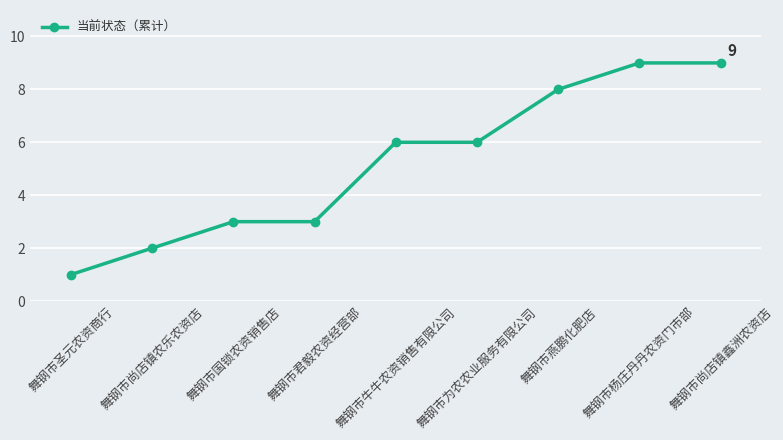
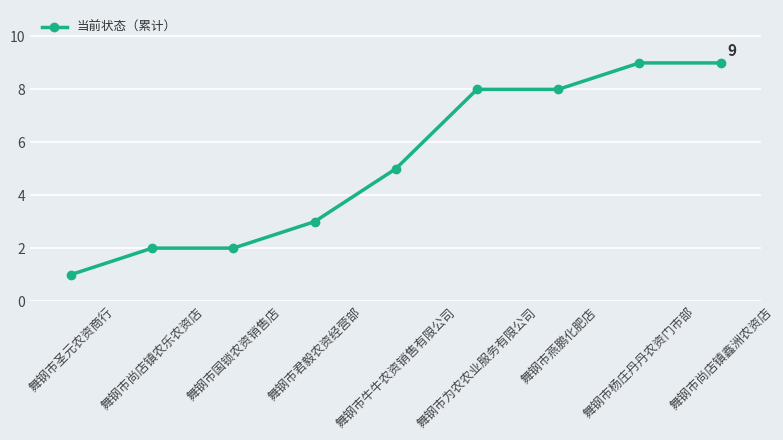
  {
    "舞钢市圣元农资商行": 1,
    "舞钢市尚店镇农乐农资店": 2,
-   "舞钢市国锁农资销售店": 3,
+   "舞钢市国锁农资销售店": 2,
    "舞钢市君毅农资经营部": 3,
-   "舞钢市牛牛农资销售有限公司": 6,
-   "舞钢市为农农业服务有限公司": 6,
+   "舞钢市牛牛农资销售有限公司": 5,
+   "舞钢市为农农业服务有限公司": 8,
    "舞钢市燕鹏化肥店": 8,
    "舞钢市杨庄丹丹农资门市部": 9
  }
